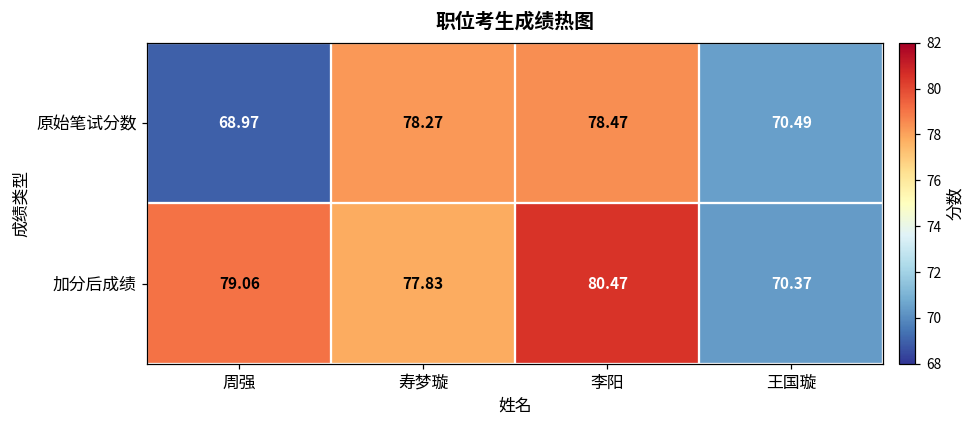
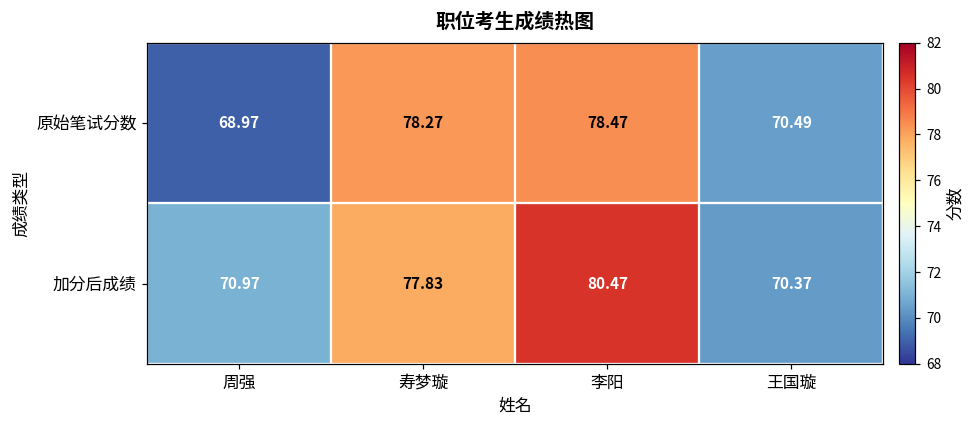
  {
    "原始笔试分数": {
      "周强": 68.97,
      "寿梦璇": 78.27,
      "李阳": 78.47,
      "王国璇": 70.49
    },
    "加分后成绩": {
-     "周强": 79.06,
+     "周强": 70.97,
      "寿梦璇": 77.83,
      "李阳": 80.47,
      "王国璇": 70.37
    }
  }
